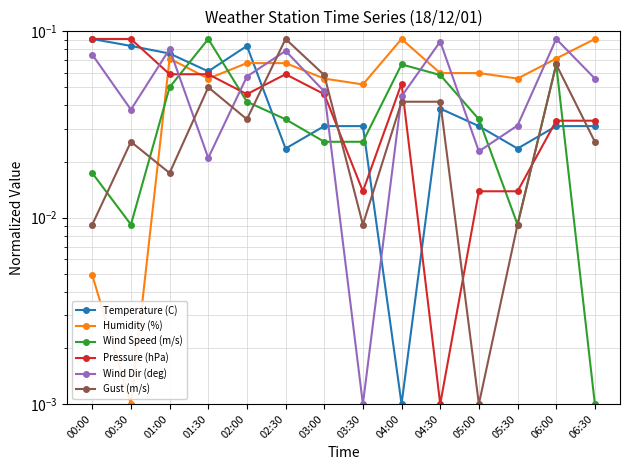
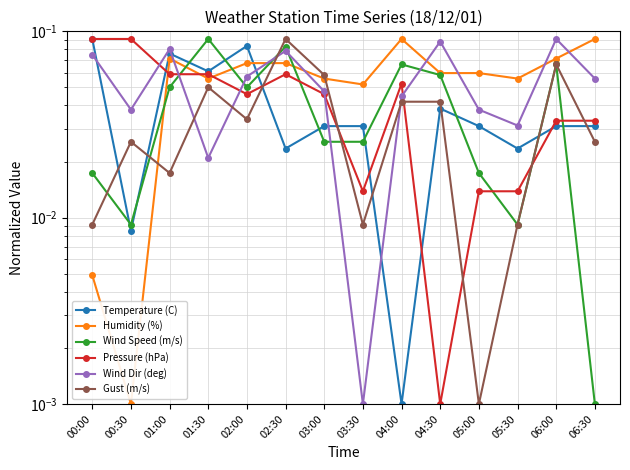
  {
    "Temperature (C)": {
-     "00:30": 0.08,
+     "00:30": 0.009,
      "01:00": 0.076,
      "01:30": 0.061,
      "02:00": 0.08,
      "02:30": 0.024,
      "03:00": 0.031,
      "03:30": 0.031,
      "04:00": 0.001,
      "04:30": 0.039,
      "05:00": 0.031,
      "05:30": 0.024,
      "06:00": 0.031,
      "06:30": 0.031
    },
    "Humidity (%)": {
      "00:00": 0.005,
      "00:30": 0.001,
      "01:00": 0.071,
      "01:30": 0.056,
      "02:00": 0.068,
      "02:30": 0.068,
      "03:00": 0.056,
      "03:30": 0.052,
      "04:00": 0.09,
      "05:00": 0.060,
      "05:30": 0.056,
      "06:00": 0.071,
      "06:30": 0.09
    },
    "Wind Speed (m/s)": {
      "00:00": 0.017,
      "00:30": 0.009,
      "01:00": 0.050,
      "01:30": 0.09,
-     "02:00": 0.042,
-     "02:30": 0.034,
+     "02:00": 0.050,
+     "02:30": 0.08,
      "03:00": 0.026,
      "03:30": 0.026,
      "04:00": 0.066,
-     "05:00": 0.034,
+     "05:00": 0.017,
      "06:30": 0.001
    },
    "Pressure (hPa)": {
      "00:30": 0.09,
      "01:00": 0.059,
      "01:30": 0.059,
      "02:00": 0.046,
      "02:30": 0.059,
      "03:00": 0.046,
      "03:30": 0.014,
      "04:00": 0.052,
      "04:30": 0.001,
      "05:00": 0.014,
      "05:30": 0.014,
      "06:00": 0.033,
      "06:30": 0.033
    },
    "Wind Dir (deg)": {
      "00:00": 0.075,
      "00:30": 0.038,
      "01:00": 0.080,
      "01:30": 0.021,
      "02:00": 0.057,
      "02:30": 0.079,
      "03:00": 0.048,
      "03:30": 0.001,
      "04:00": 0.045,
      "04:30": 0.09,
-     "05:00": 0.023,
+     "05:00": 0.038,
      "05:30": 0.031,
      "06:00": 0.09,
      "06:30": 0.056
    },
    "Gust (m/s)": {
      "00:00": 0.009,
      "00:30": 0.026,
      "01:00": 0.017,
      "01:30": 0.050,
      "02:00": 0.034,
      "02:30": 0.09,
      "03:00": 0.058,
      "03:30": 0.009,
      "04:00": 0.042,
      "04:30": 0.042,
      "05:00": 0.001,
      "06:30": 0.026
    }
  }
